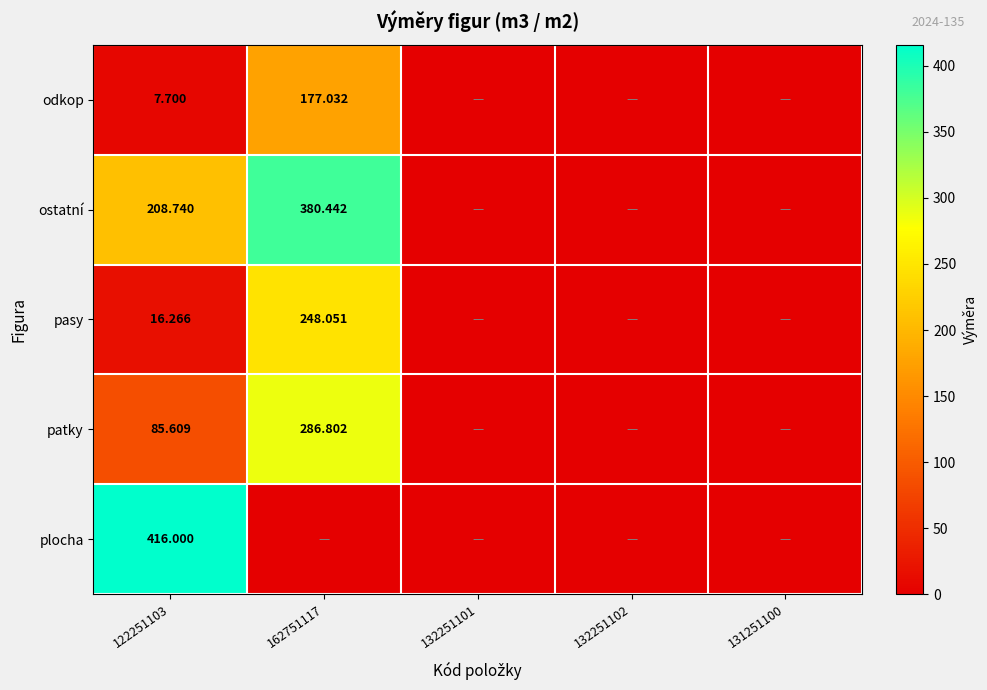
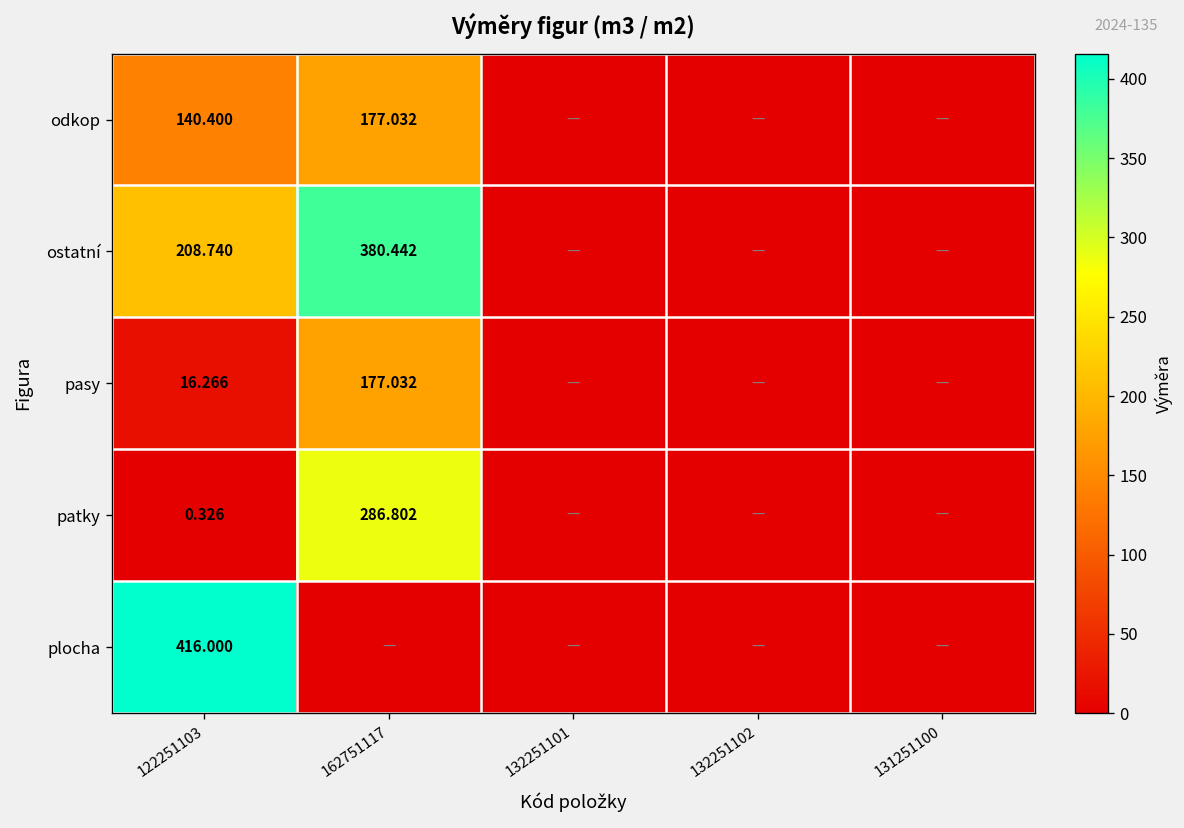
  {
    "odkop": {
-     "122251103": 7.700,
+     "122251103": 140.400,
      "162751117": 177.032
    },
    "ostatní": {
      "122251103": 208.740,
      "162751117": 380.442
    },
    "pasy": {
      "122251103": 16.266,
-     "162751117": 248.051
+     "162751117": 177.032
    },
    "patky": {
-     "122251103": 85.609,
+     "122251103": 0.326,
      "162751117": 286.802
    },
    "plocha": {
      "122251103": 416.000
    }
  }
